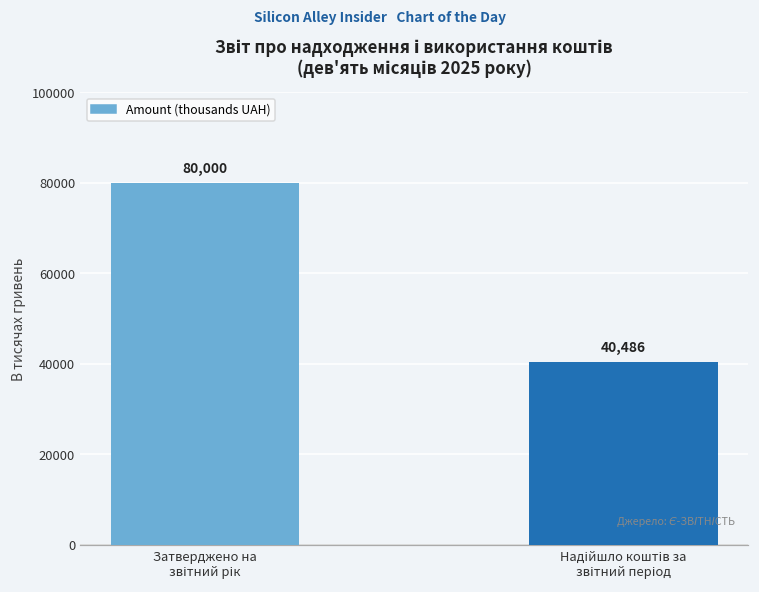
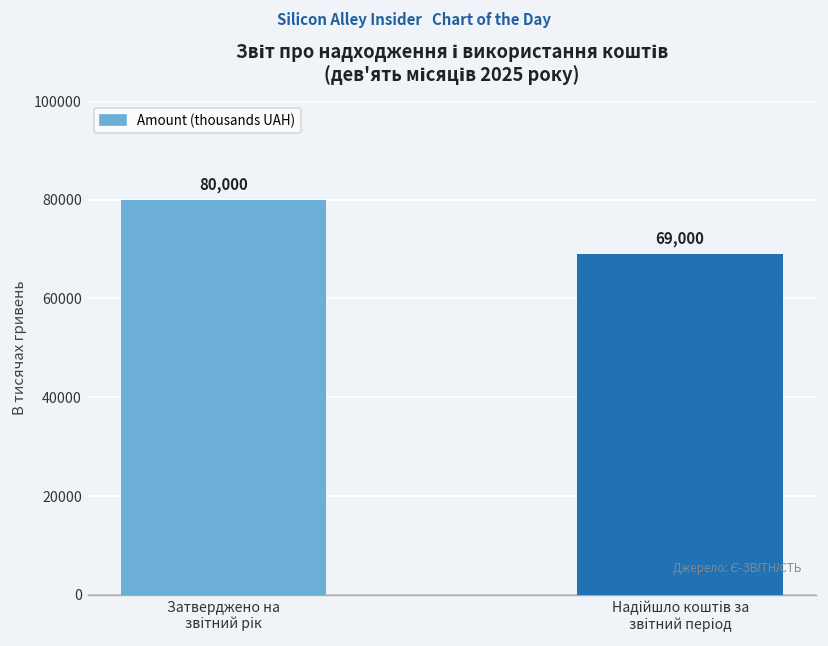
  {
    "Затверджено на звітний рік": "80,000",
-   "Надійшло коштів за звітний період": "40,486"
+   "Надійшло коштів за звітний період": "69,000"
  }
